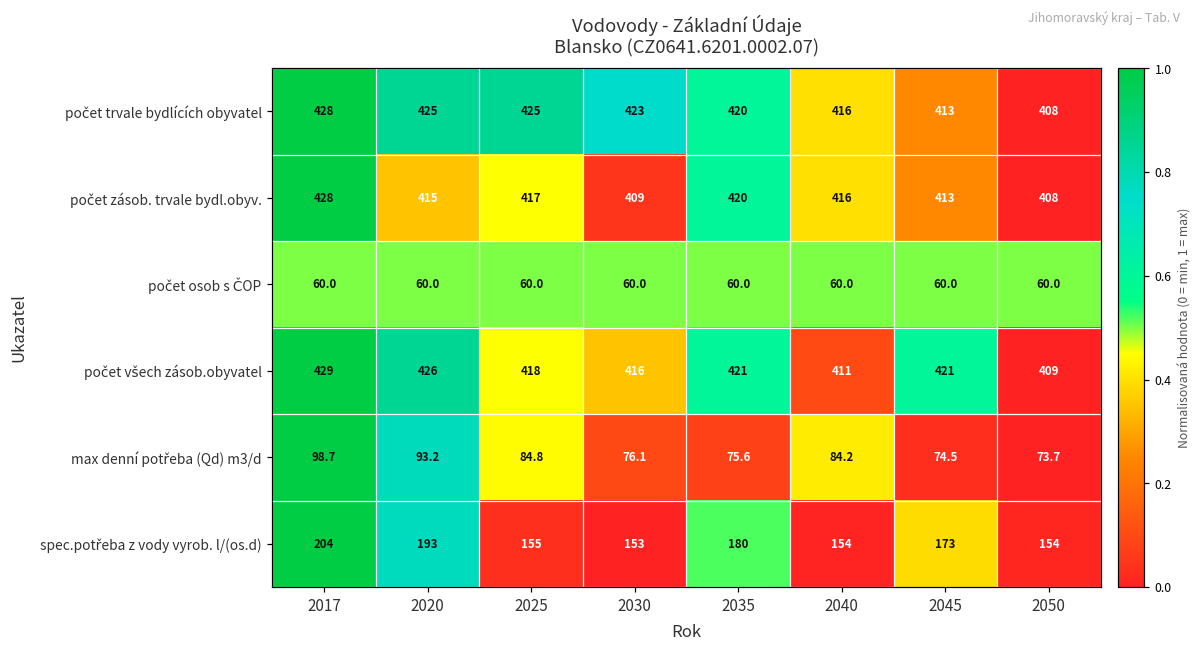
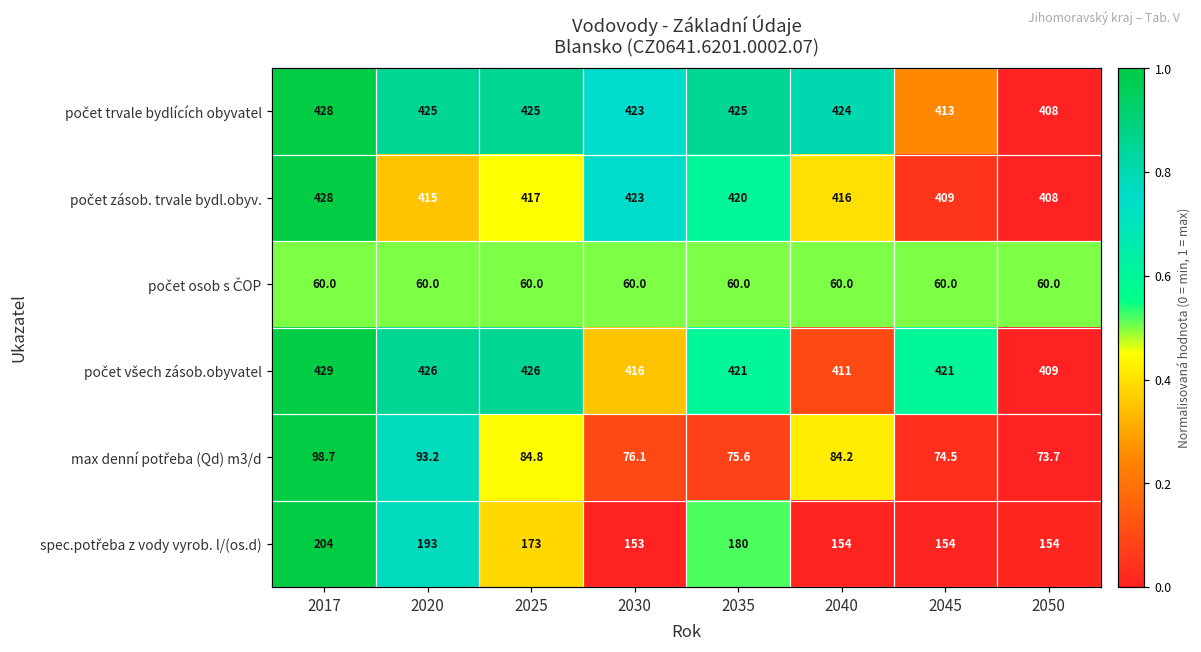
  {
    "počet trvale bydlících obyvatel": {
      "2017": 428,
      "2020": 425,
      "2025": 425,
      "2030": 423,
-     "2035": 420,
-     "2040": 416,
+     "2035": 425,
+     "2040": 424,
      "2045": 413,
      "2050": 408
    },
    "počet zásob. trvale bydl.obyv.": {
      "2017": 428,
      "2020": 415,
      "2025": 417,
-     "2030": 409,
+     "2030": 423,
      "2035": 420,
      "2040": 416,
-     "2045": 413,
+     "2045": 409,
      "2050": 408
    },
    "počet osob s ČOP": {
      "2017": 60.0,
      "2020": 60.0,
      "2025": 60.0,
      "2030": 60.0,
      "2035": 60.0,
      "2040": 60.0,
      "2045": 60.0,
      "2050": 60.0
    },
    "počet všech zásob.obyvatel": {
      "2017": 429,
      "2020": 426,
-     "2025": 418,
+     "2025": 426,
      "2030": 416,
      "2035": 421,
      "2040": 411,
      "2045": 421,
      "2050": 409
    },
    "max denní potřeba (Qd) m3/d": {
      "2017": 98.7,
      "2020": 93.2,
      "2025": 84.8,
      "2030": 76.1,
      "2035": 75.6,
      "2040": 84.2,
      "2045": 74.5,
      "2050": 73.7
    },
    "spec.potřeba z vody vyrob. l/(os.d)": {
      "2017": 204,
      "2020": 193,
-     "2025": 155,
+     "2025": 173,
      "2030": 153,
      "2035": 180,
      "2040": 154,
-     "2045": 173,
+     "2045": 154,
      "2050": 154
    }
  }
